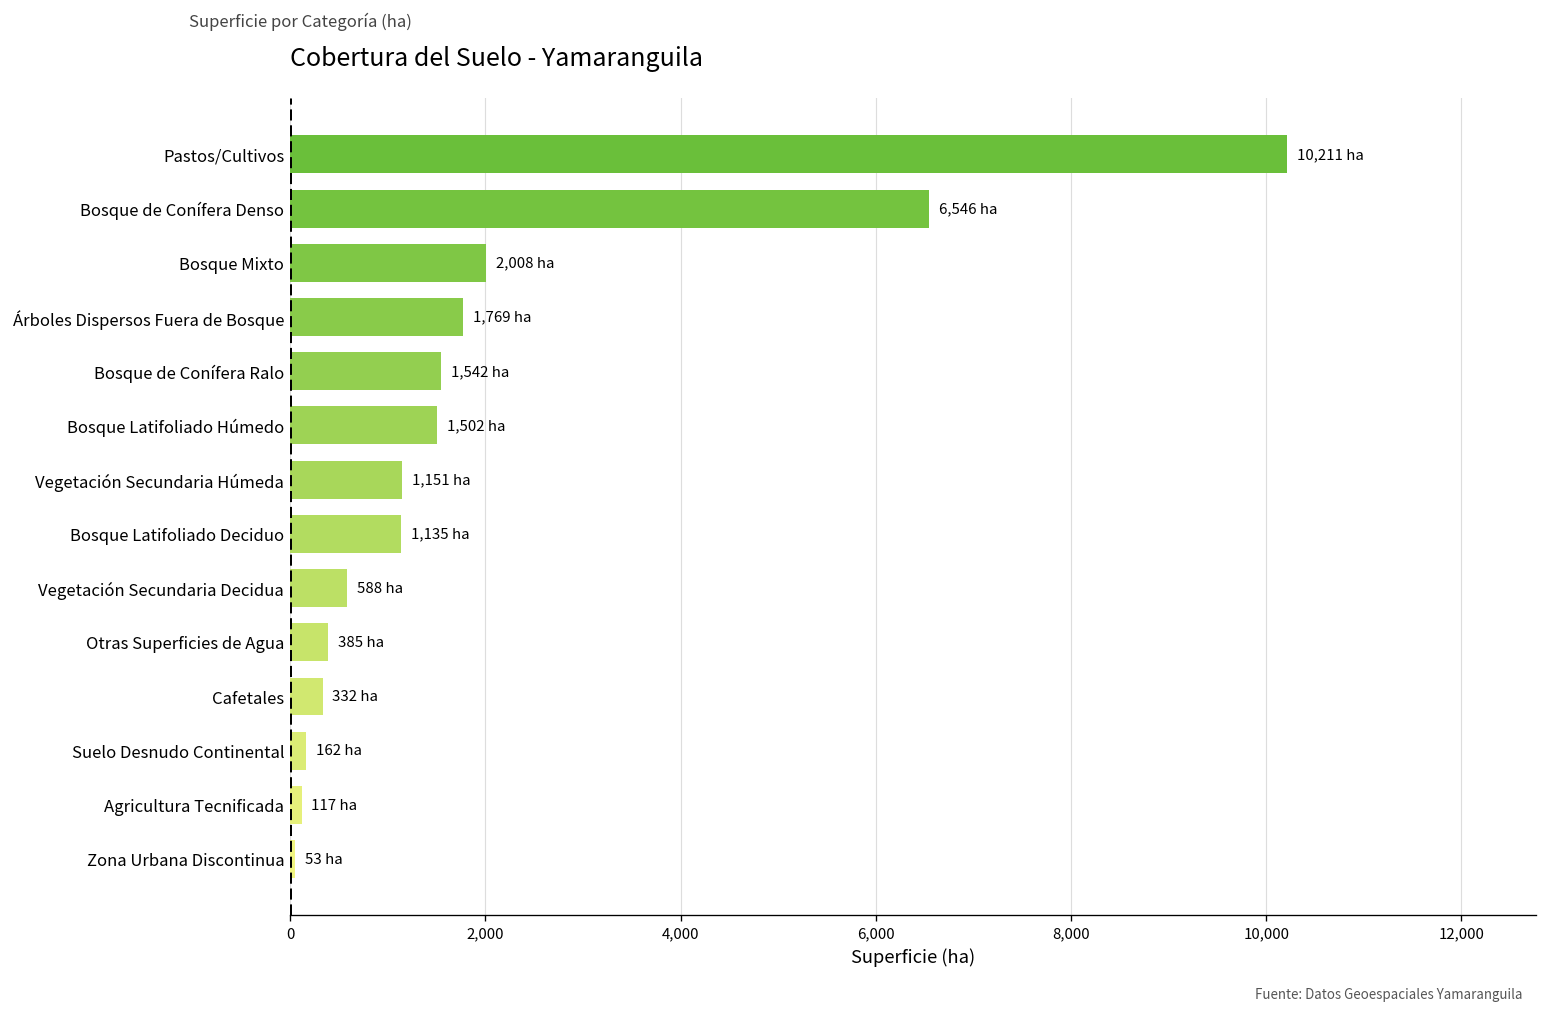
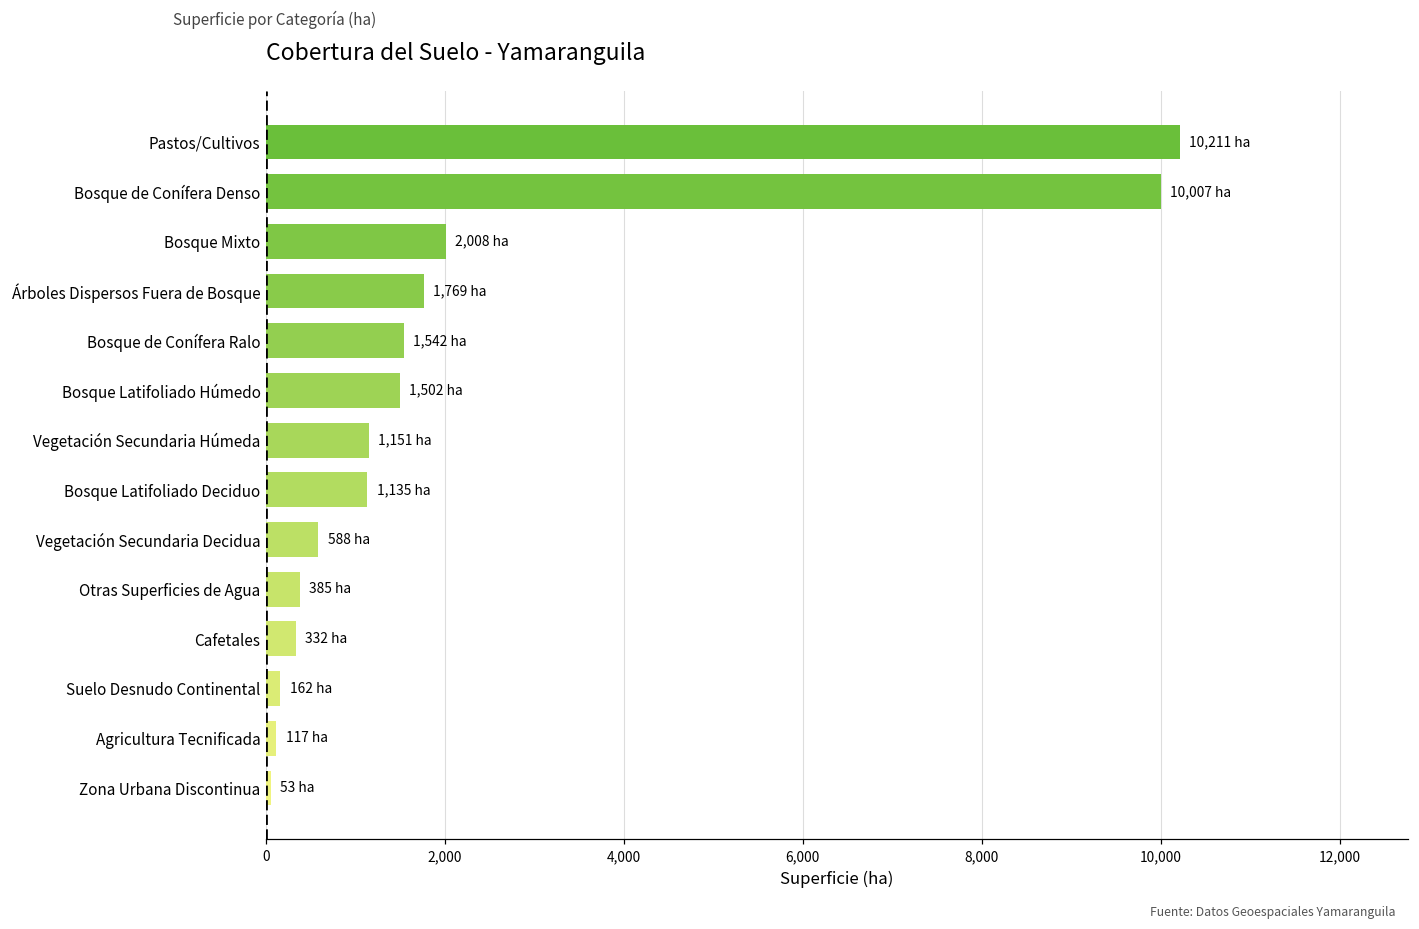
  {
    "Pastos/Cultivos": "10,211",
-   "Bosque de Conífera Denso": "6,546",
+   "Bosque de Conífera Denso": "10,007",
    "Bosque Mixto": "2,008",
    "Árboles Dispersos Fuera de Bosque": "1,769",
    "Bosque de Conífera Ralo": "1,542",
    "Bosque Latifoliado Húmedo": "1,502",
    "Vegetación Secundaria Húmeda": "1,151",
    "Bosque Latifoliado Deciduo": "1,135",
    "Vegetación Secundaria Decidua": "588",
    "Otras Superficies de Agua": "385",
    "Cafetales": "332",
    "Suelo Desnudo Continental": "162",
    "Agricultura Tecnificada": "117",
    "Zona Urbana Discontinua": "53"
  }
